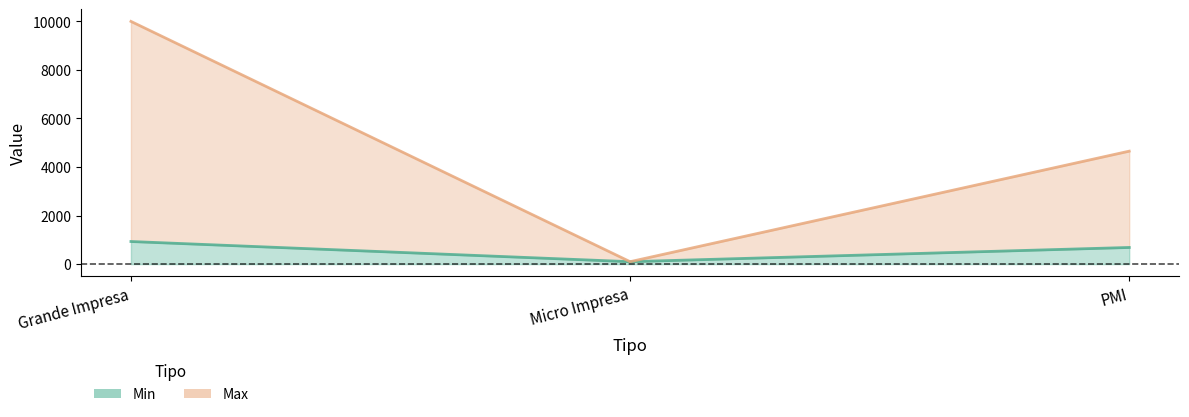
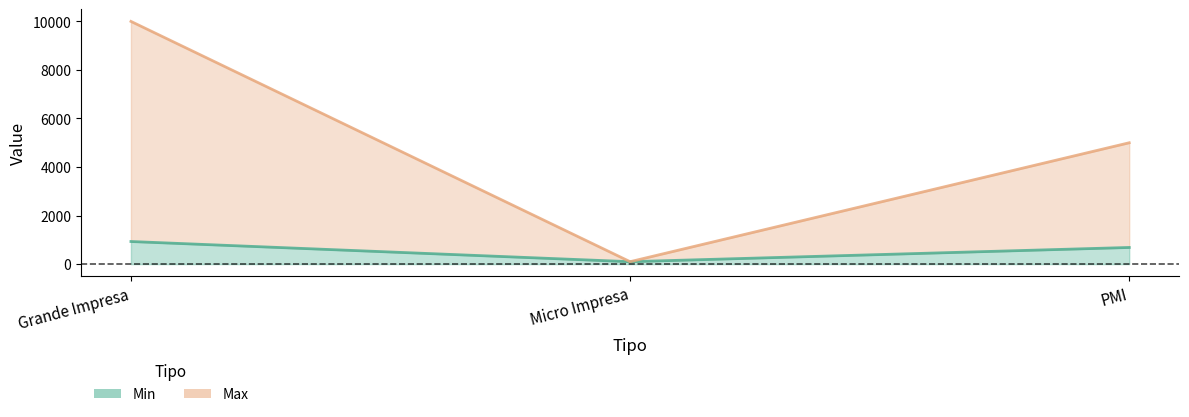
  {
    "Min": {
      "Grande Impresa": 900,
      "PMI": 700
    },
    "Max": {
      "Grande Impresa": 10000,
-     "PMI": 4700
+     "PMI": 5000
    }
  }
